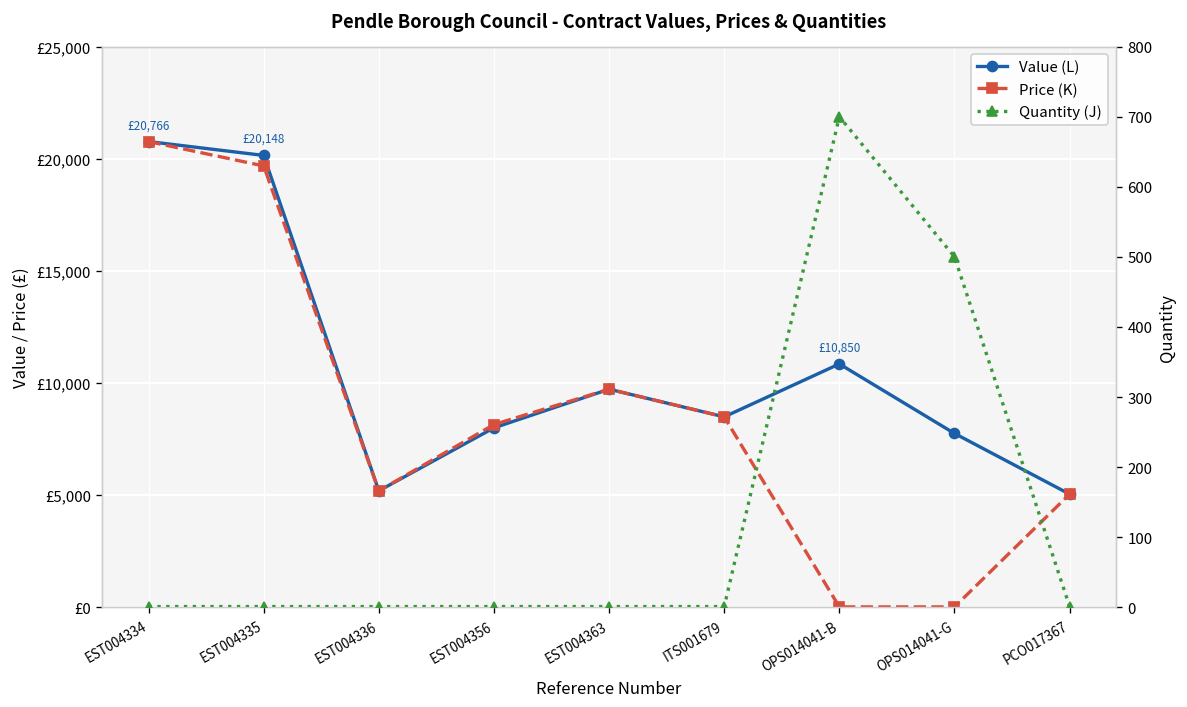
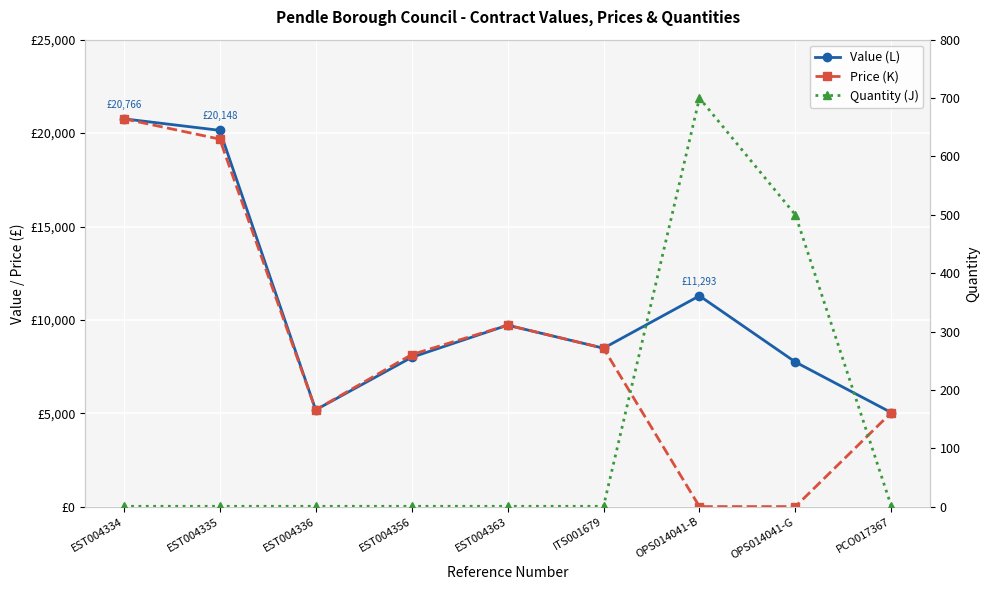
  {
    "Value (L)": {
      "EST004335": "£20,148",
-     "OPS014041-B": "£10,850"
+     "OPS014041-B": "£11,293"
    }
  }
